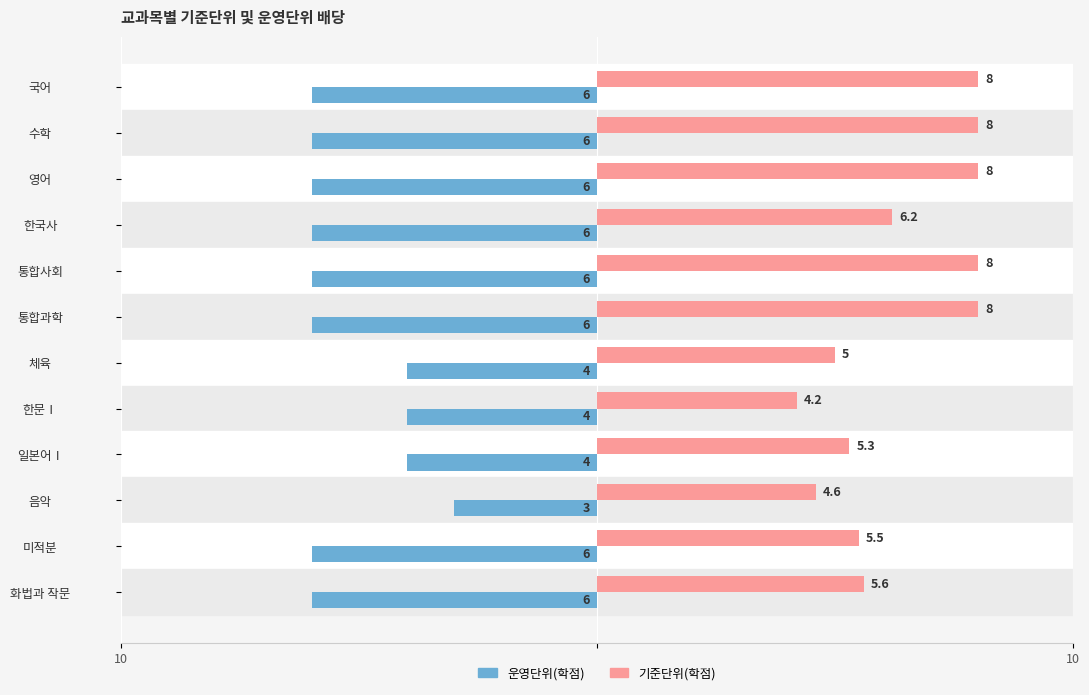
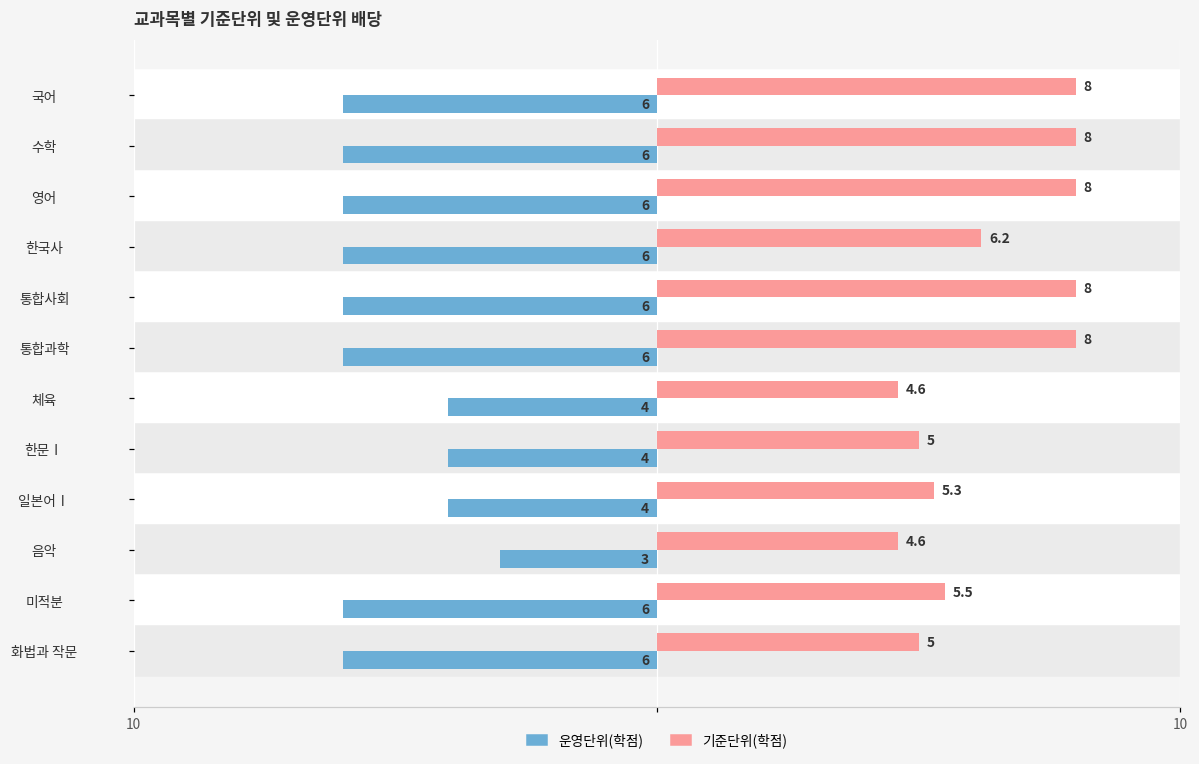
  {
    "기준단위(학점)": {
      "국어": 8,
      "수학": 8,
      "영어": 8,
      "한국사": 6.2,
      "통합사회": 8,
      "통합과학": 8,
-     "체육": 5,
-     "한문Ⅰ": 4.2,
+     "체육": 4.6,
+     "한문Ⅰ": 5,
      "일본어Ⅰ": 5.3,
      "음악": 4.6,
      "미적분": 5.5,
-     "화법과 작문": 5.6
+     "화법과 작문": 5
    }
  }
